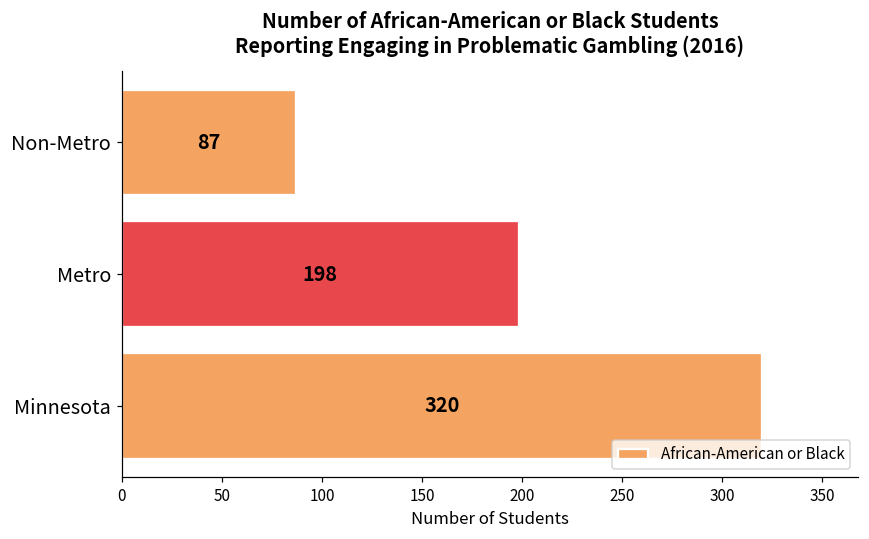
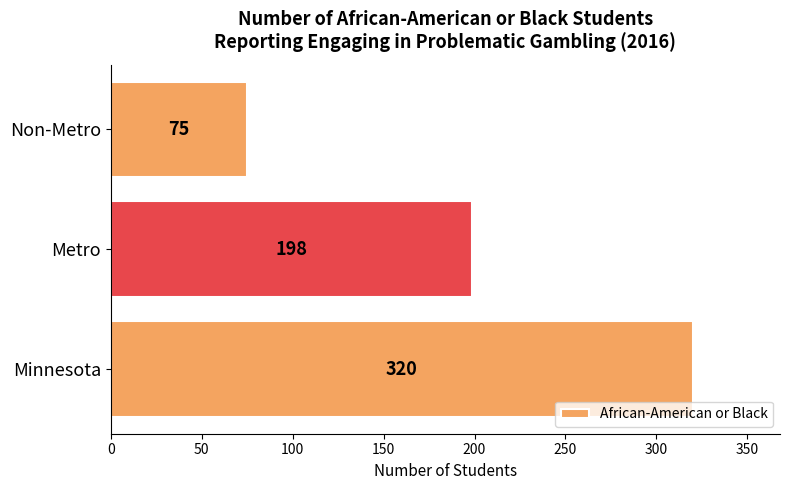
  {
-   "Non-Metro": 87,
+   "Non-Metro": 75,
    "Metro": 198,
    "Minnesota": 320
  }
